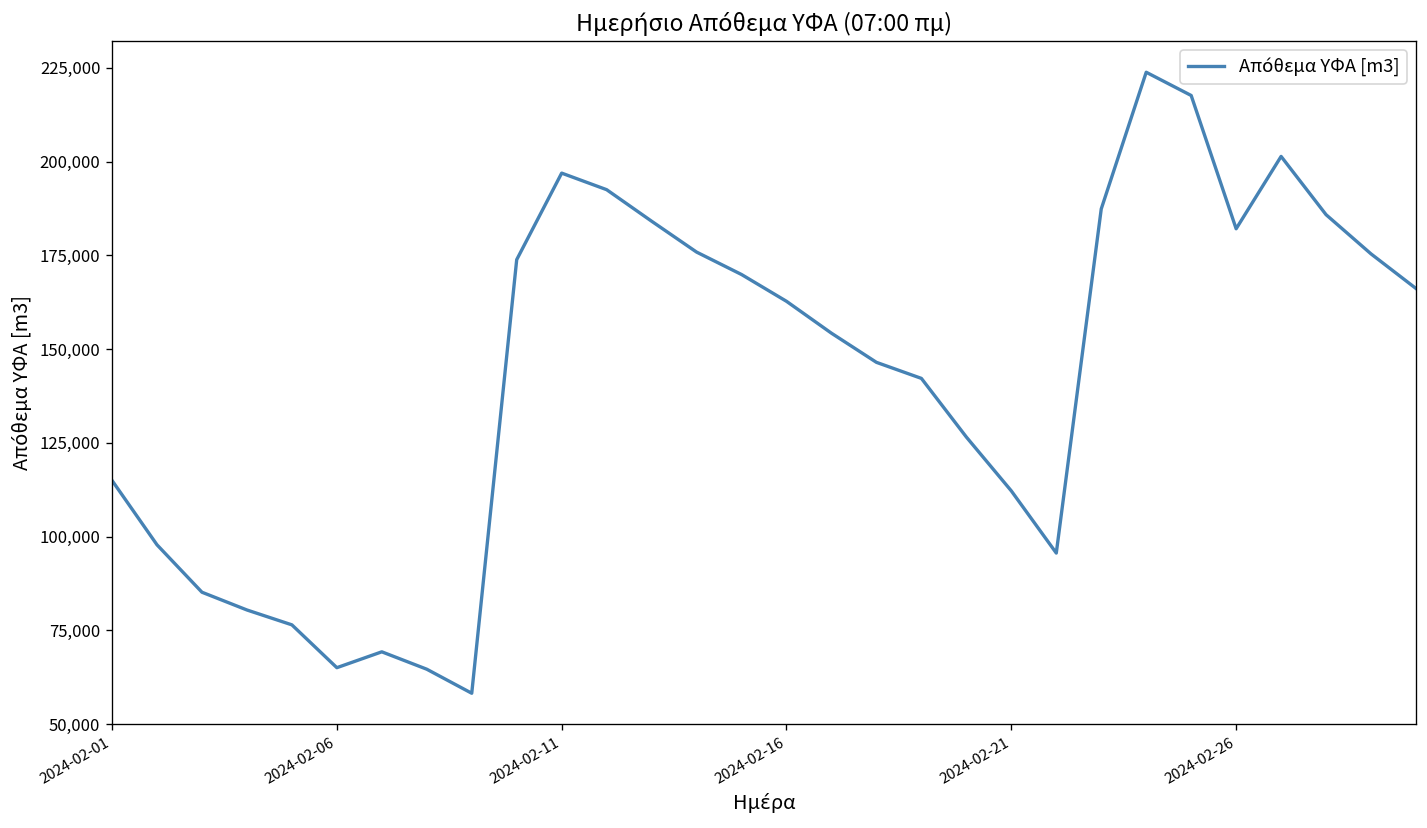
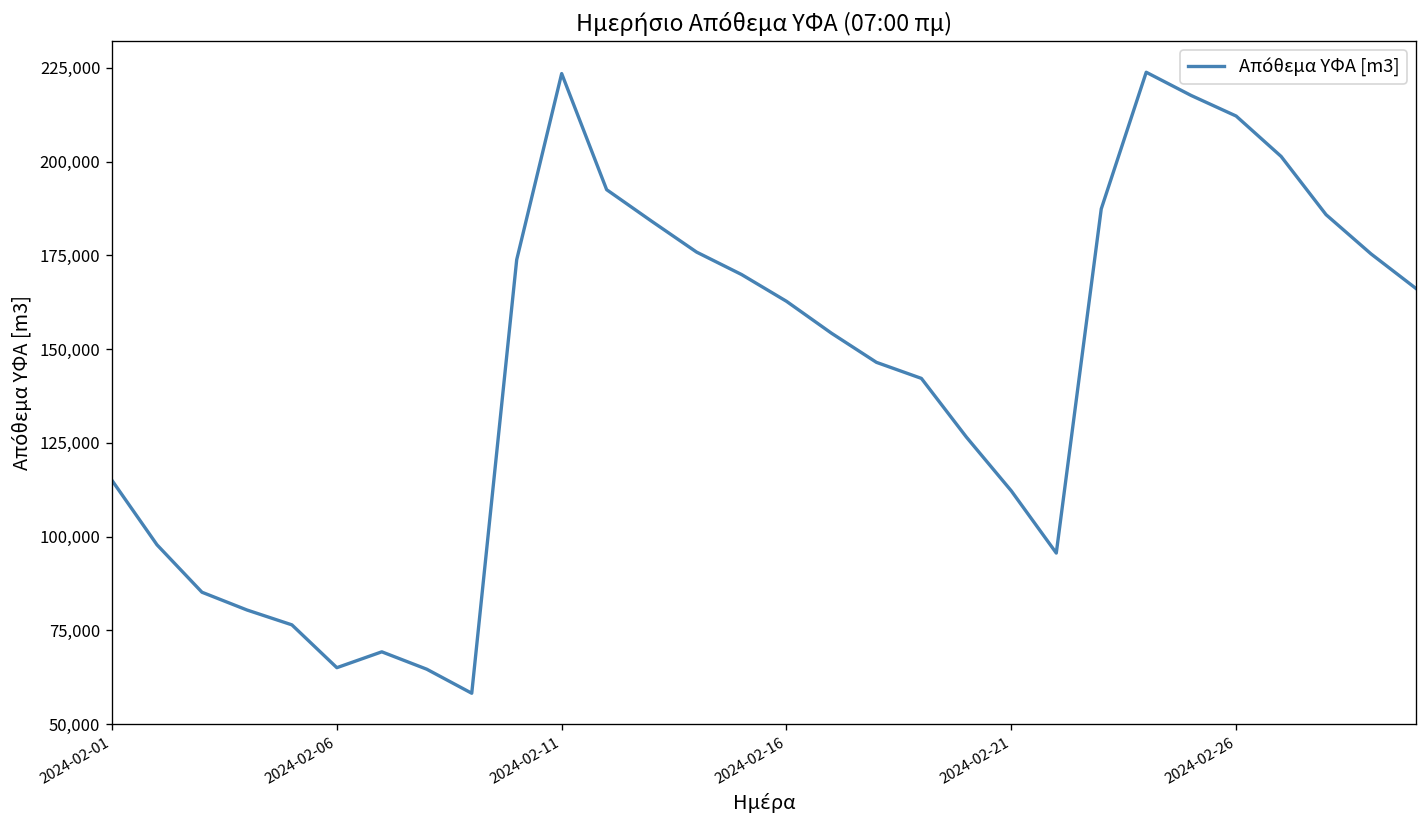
  {
    "2024-02-01": "115,000",
    "2024-02-06": "65,000",
-   "2024-02-11": "197,000",
+   "2024-02-11": "223,000",
    "2024-02-16": "163,000",
    "2024-02-21": "112,000",
-   "2024-02-26": "182,000"
+   "2024-02-26": "212,000"
  }
